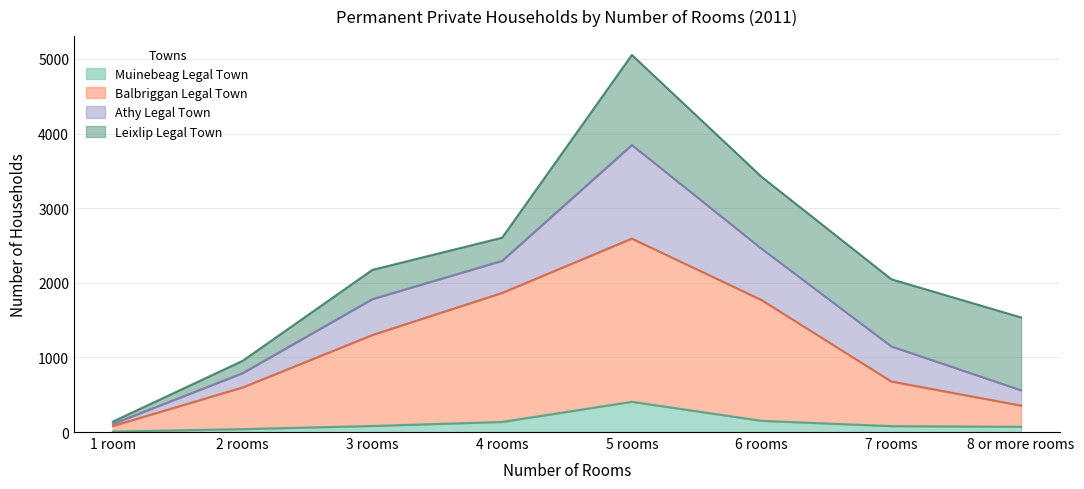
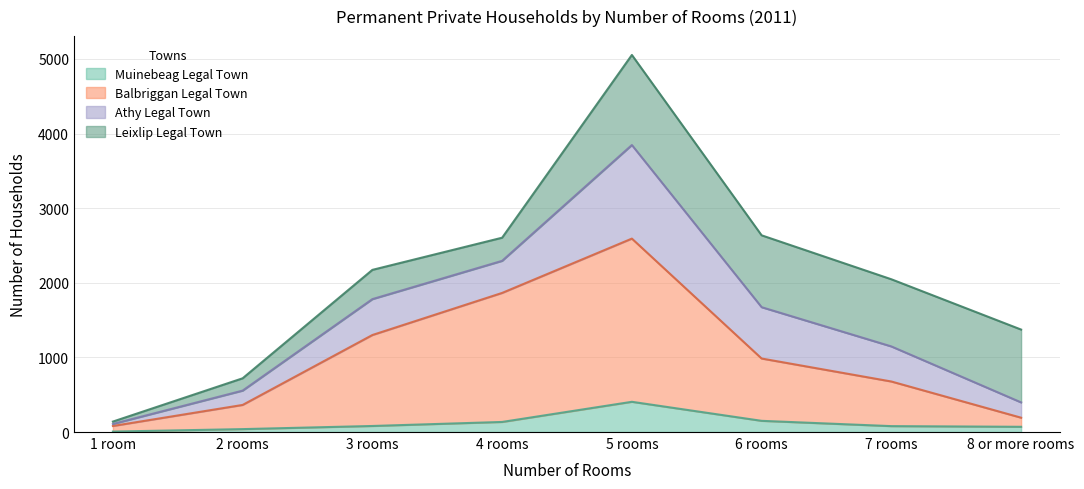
  {
    "Balbriggan Legal Town": {
-     "2 rooms": 600,
+     "2 rooms": 300,
      "3 rooms": 1200,
      "4 rooms": 1700,
      "5 rooms": 2200,
-     "6 rooms": 1600,
+     "6 rooms": 800,
      "7 rooms": 600,
-     "8 or more rooms": 300
+     "8 or more rooms": 100
    },
    "Athy Legal Town": {
      "2 rooms": 200,
      "3 rooms": 500,
      "4 rooms": 400,
      "5 rooms": 1300,
      "6 rooms": 700,
      "7 rooms": 500,
      "8 or more rooms": 200
    }
  }
